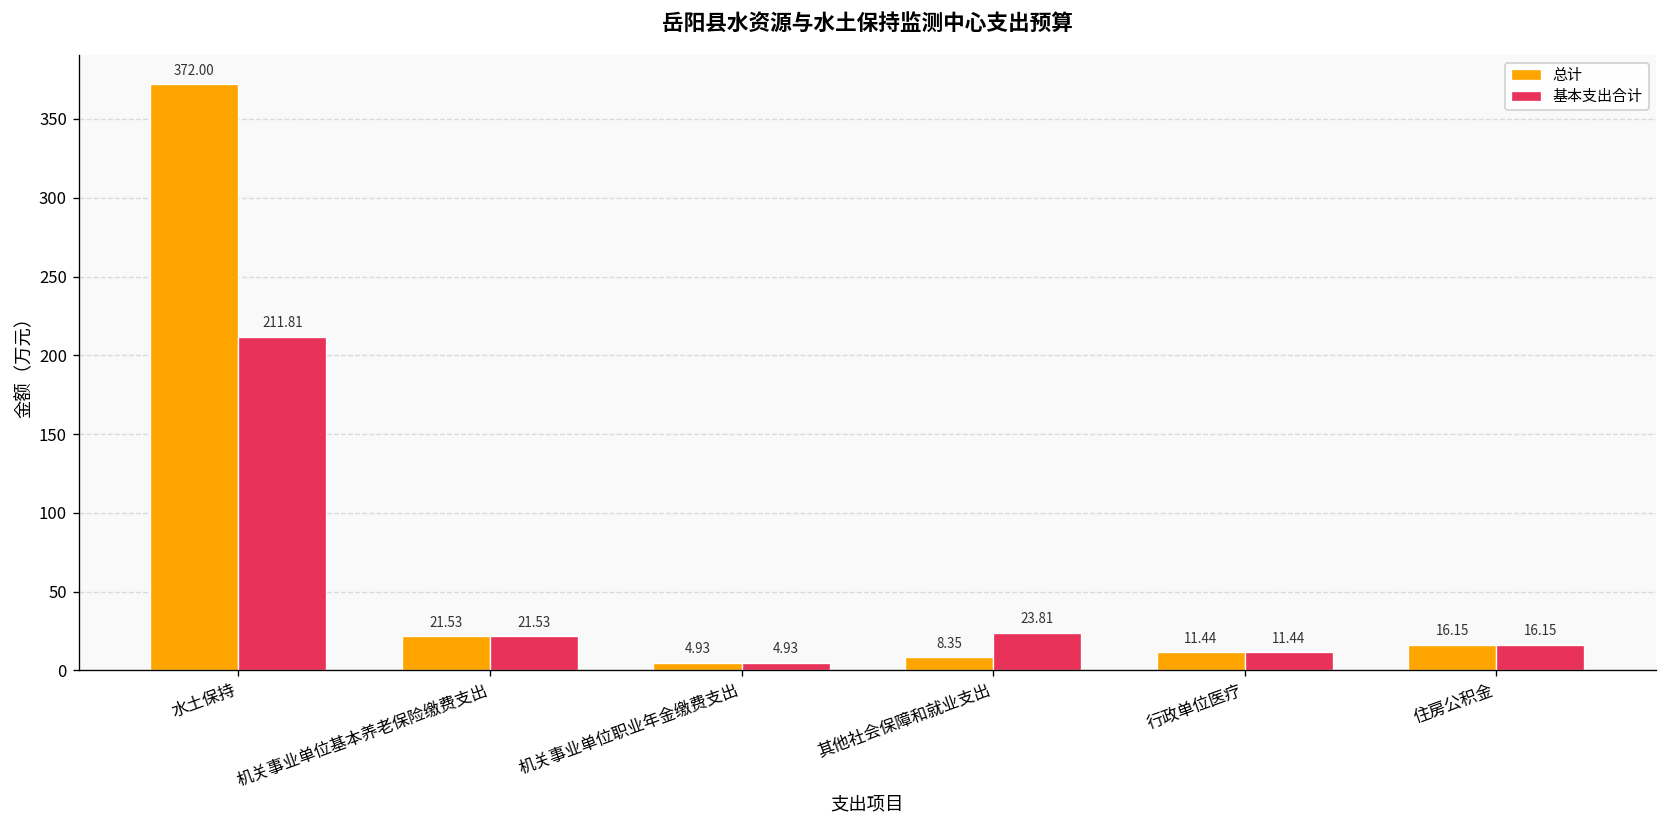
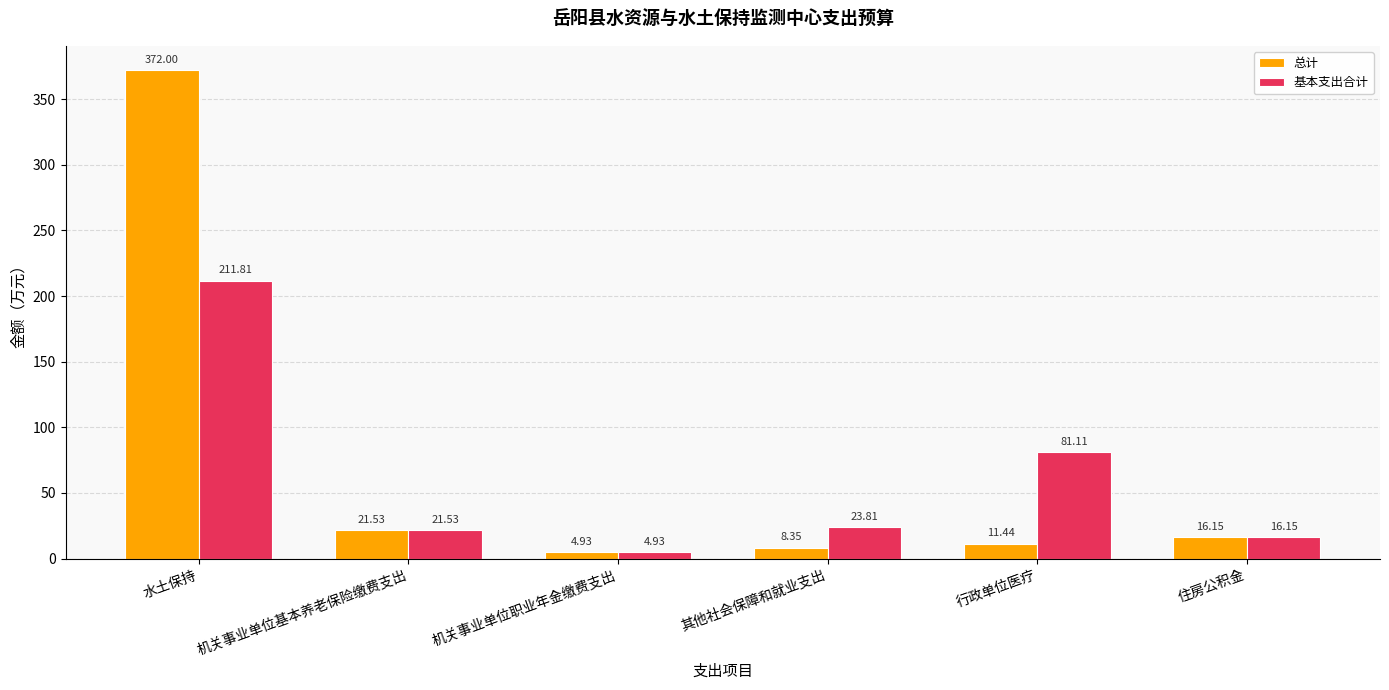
  {
    "总计": {
      "水土保持": 372.00,
      "机关事业单位基本养老保险缴费支出": 21.53,
      "机关事业单位职业年金缴费支出": 4.93,
      "其他社会保障和就业支出": 8.35,
      "行政单位医疗": 11.44,
      "住房公积金": 16.15
    },
    "基本支出合计": {
      "水土保持": 211.81,
      "机关事业单位基本养老保险缴费支出": 21.53,
      "机关事业单位职业年金缴费支出": 4.93,
      "其他社会保障和就业支出": 23.81,
-     "行政单位医疗": 11.44,
+     "行政单位医疗": 81.11,
      "住房公积金": 16.15
    }
  }
